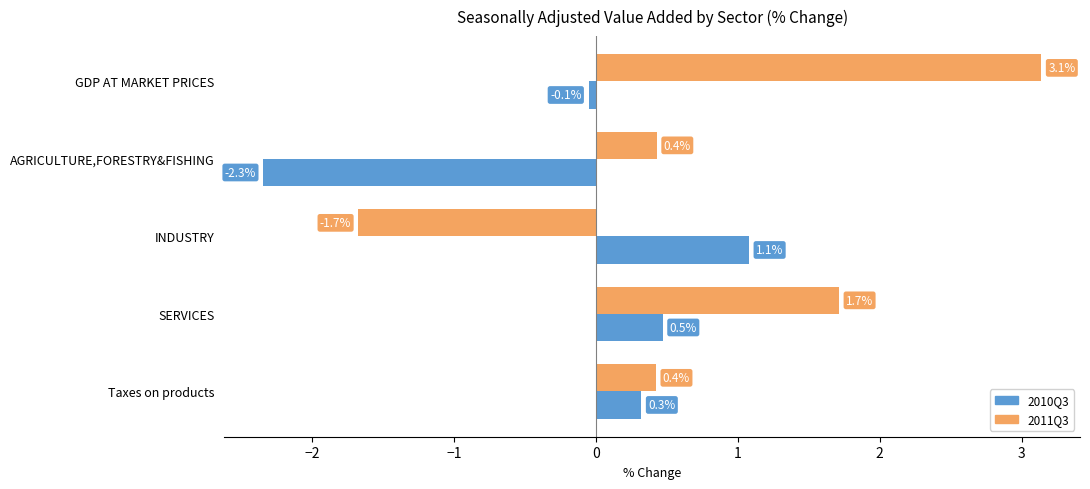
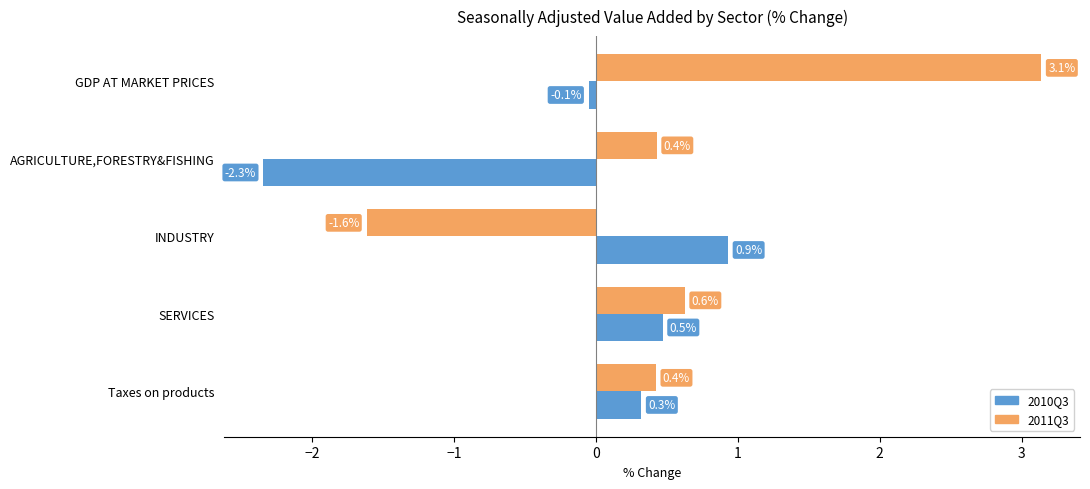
  {
    "2010Q3": {
-     "INDUSTRY": "1.1%"
+     "INDUSTRY": "0.9%"
    },
    "2011Q3": {
-     "INDUSTRY": "-1.7%",
-     "SERVICES": "1.7%"
+     "INDUSTRY": "-1.6%",
+     "SERVICES": "0.6%"
    }
  }
